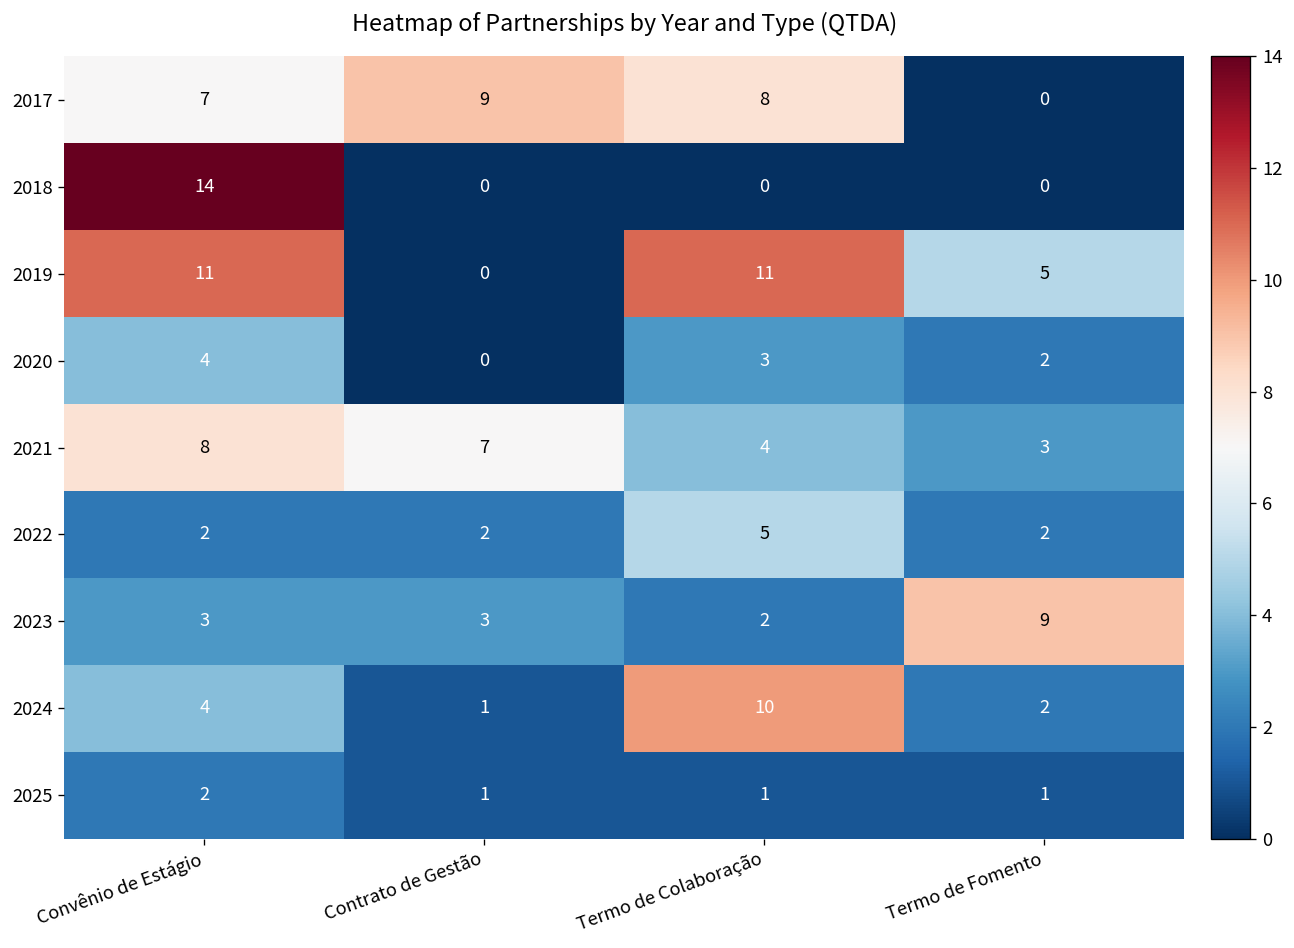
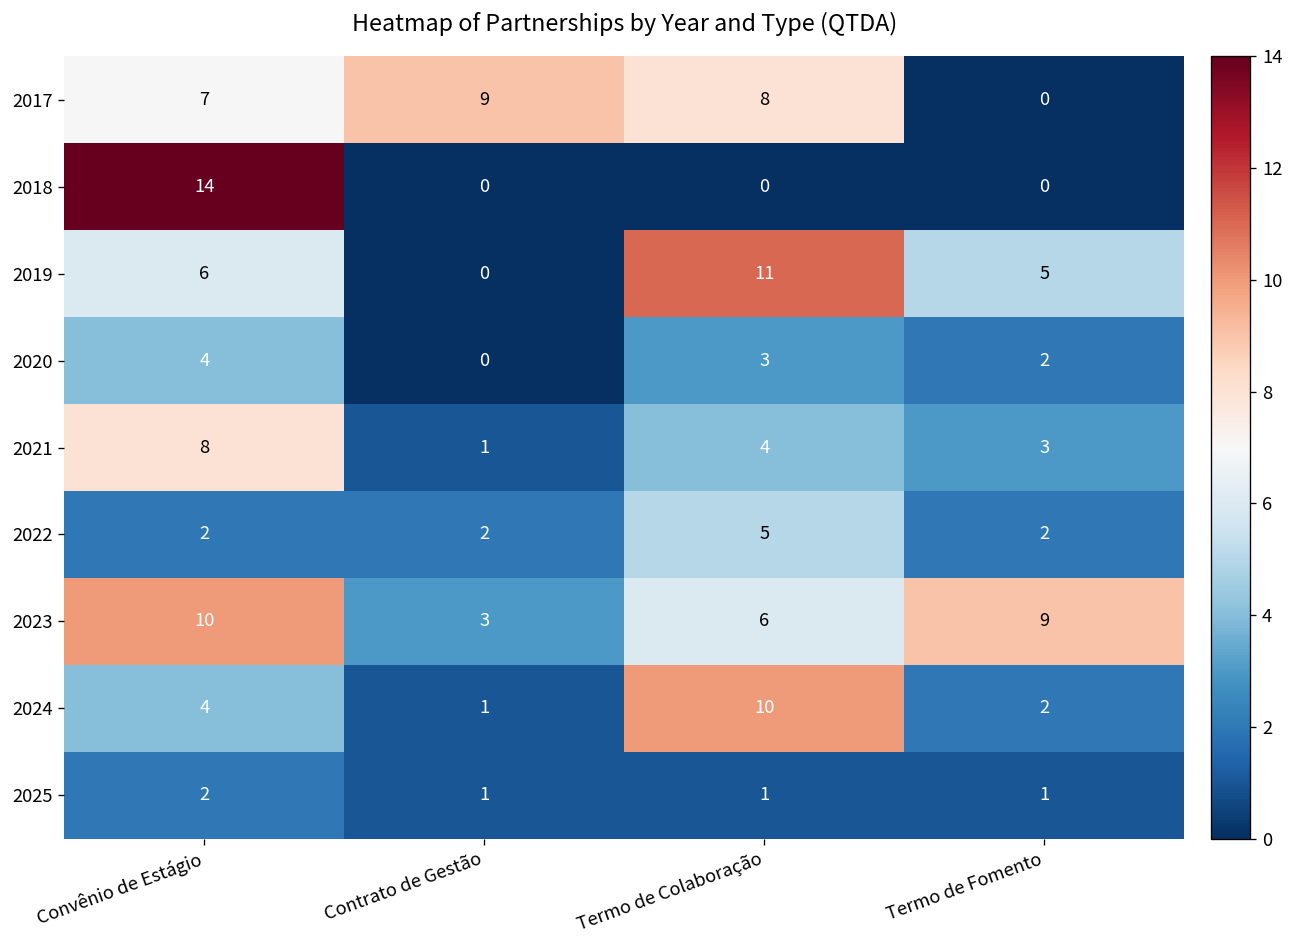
  {
    "2017": {
      "Convênio de Estágio": 7,
      "Contrato de Gestão": 9,
      "Termo de Colaboração": 8,
      "Termo de Fomento": 0
    },
    "2018": {
      "Convênio de Estágio": 14,
      "Contrato de Gestão": 0,
      "Termo de Colaboração": 0,
      "Termo de Fomento": 0
    },
    "2019": {
-     "Convênio de Estágio": 11,
+     "Convênio de Estágio": 6,
      "Contrato de Gestão": 0,
      "Termo de Colaboração": 11,
      "Termo de Fomento": 5
    },
    "2020": {
      "Convênio de Estágio": 4,
      "Contrato de Gestão": 0,
      "Termo de Colaboração": 3,
      "Termo de Fomento": 2
    },
    "2021": {
      "Convênio de Estágio": 8,
-     "Contrato de Gestão": 7,
+     "Contrato de Gestão": 1,
      "Termo de Colaboração": 4,
      "Termo de Fomento": 3
    },
    "2022": {
      "Convênio de Estágio": 2,
      "Contrato de Gestão": 2,
      "Termo de Colaboração": 5,
      "Termo de Fomento": 2
    },
    "2023": {
-     "Convênio de Estágio": 3,
+     "Convênio de Estágio": 10,
      "Contrato de Gestão": 3,
-     "Termo de Colaboração": 2,
+     "Termo de Colaboração": 6,
      "Termo de Fomento": 9
    },
    "2024": {
      "Convênio de Estágio": 4,
      "Contrato de Gestão": 1,
      "Termo de Colaboração": 10,
      "Termo de Fomento": 2
    },
    "2025": {
      "Convênio de Estágio": 2,
      "Contrato de Gestão": 1,
      "Termo de Colaboração": 1,
      "Termo de Fomento": 1
    }
  }
